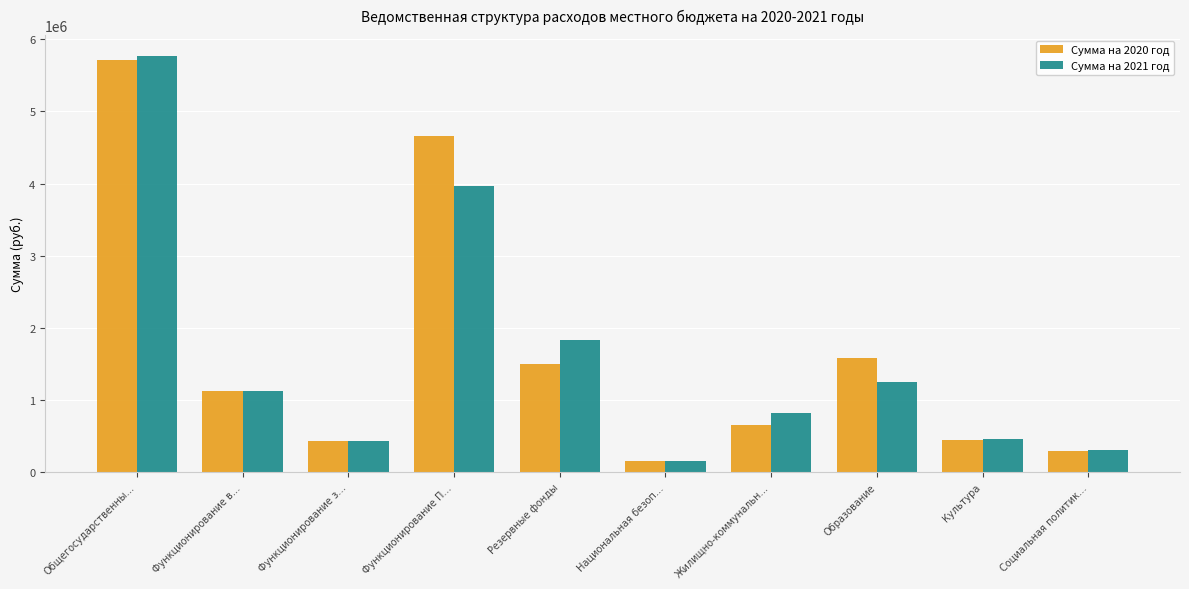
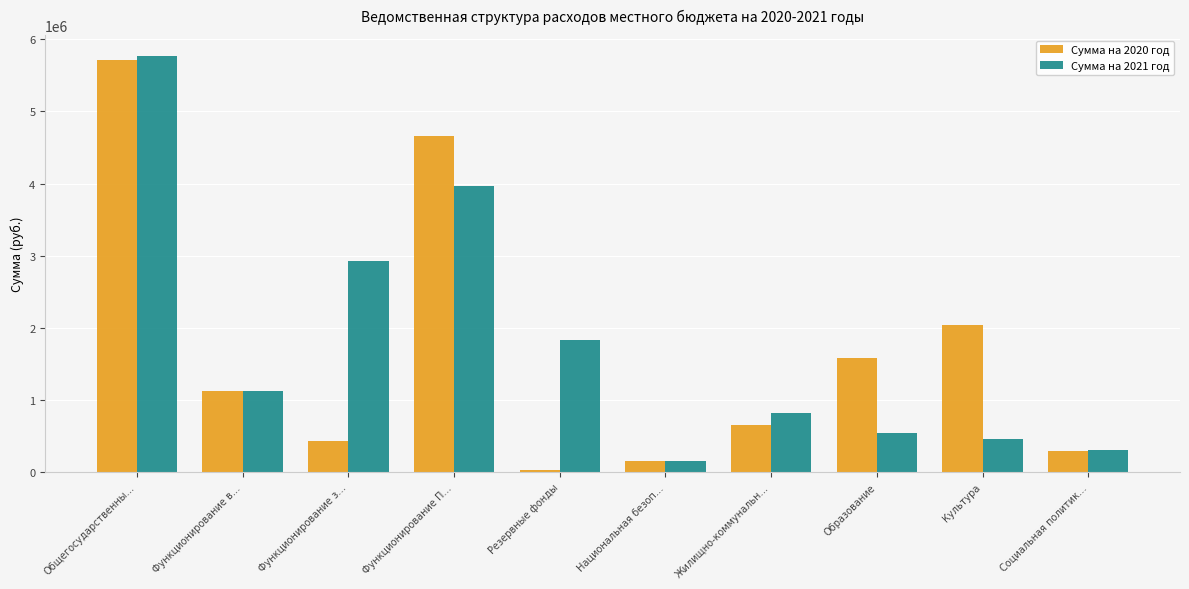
  {
    "Сумма на 2020 год": {
      "Общегосударственны…": 5700000,
      "Функционирование в…": 1100000,
      "Функционирование з…": 400000,
      "Функционирование П…": 4700000,
-     "Резервные фонды": 1500000,
+     "Резервные фонды": 0,
      "Национальная безоп…": 200000,
      "Жилищно-коммунальн…": 700000,
      "Образование": 1600000,
-     "Культура": 500000,
+     "Культура": 2000000,
      "Социальная политик…": 300000
    },
    "Сумма на 2021 год": {
      "Общегосударственны…": 5800000,
      "Функционирование в…": 1100000,
-     "Функционирование з…": 400000,
+     "Функционирование з…": 2900000,
      "Функционирование П…": 4000000,
      "Резервные фонды": 1800000,
      "Национальная безоп…": 200000,
      "Жилищно-коммунальн…": 800000,
-     "Образование": 1300000,
+     "Образование": 500000,
      "Культура": 500000,
      "Социальная политик…": 300000
    }
  }
